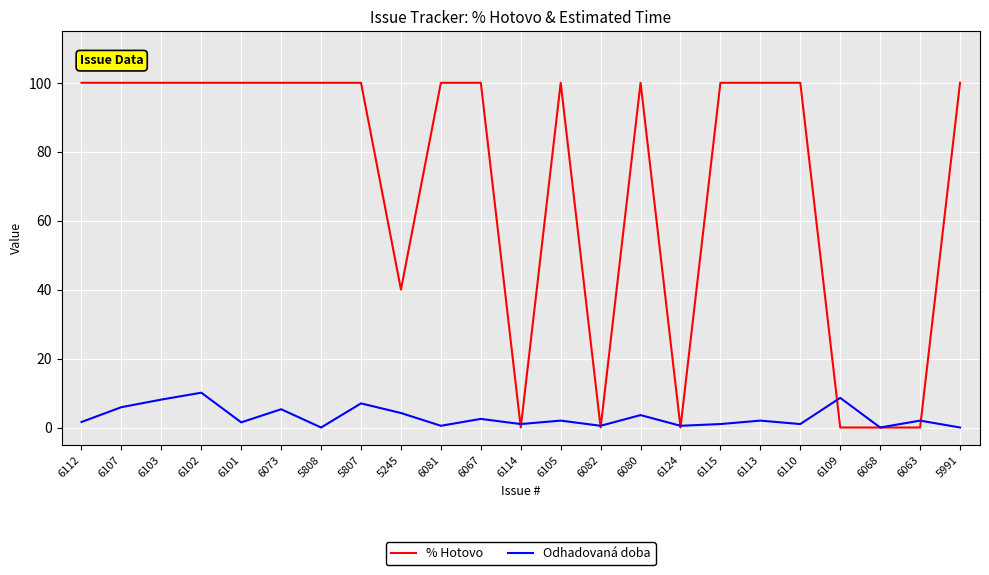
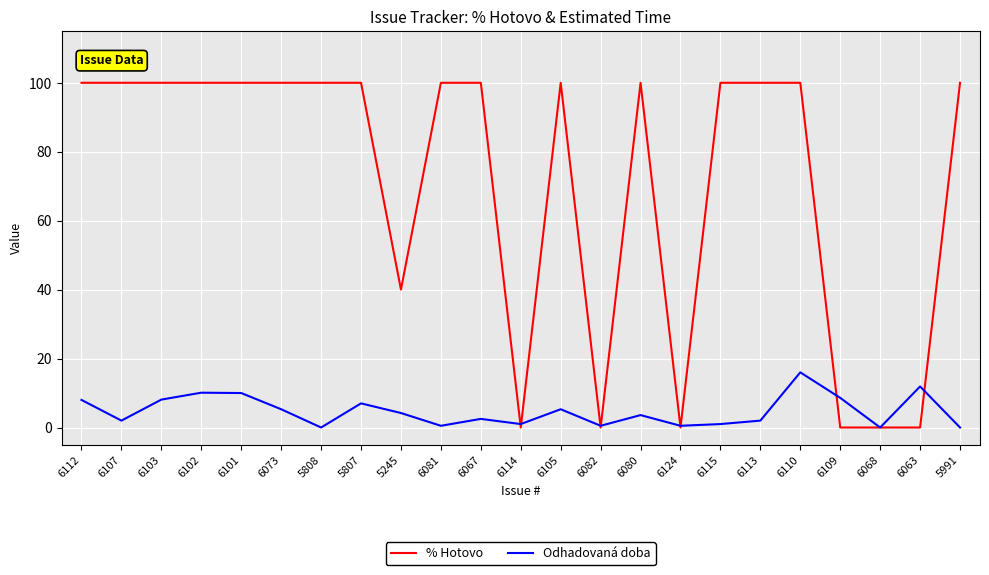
  {
    "% Hotovo": {
      "6112": 100,
      "6107": 100,
      "6103": 100,
      "6102": 100,
      "6101": 100,
      "6073": 100,
      "5808": 100,
      "5807": 100,
      "5245": 40,
      "6081": 100,
      "6067": 100,
      "6114": 0,
      "6105": 100,
      "6080": 100,
      "6115": 100,
      "6113": 100,
      "6110": 100,
      "6109": 0,
      "6063": 0,
      "5991": 100
    },
    "Odhadovaná doba": {
-     "6112": 2,
-     "6107": 6,
+     "6112": 8,
+     "6107": 2,
      "6103": 8,
      "6102": 10,
-     "6101": 2,
+     "6101": 10,
      "6073": 5,
      "5808": 0,
      "5807": 7,
      "5245": 4,
      "6081": 1,
      "6067": 3,
      "6114": 1,
-     "6105": 2,
+     "6105": 5,
      "6080": 4,
      "6115": 1,
      "6113": 2,
-     "6110": 1,
+     "6110": 16,
      "6109": 9,
-     "6063": 2,
+     "6063": 12,
      "5991": 0
    }
  }
